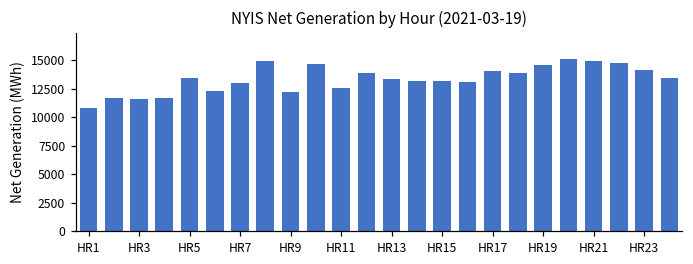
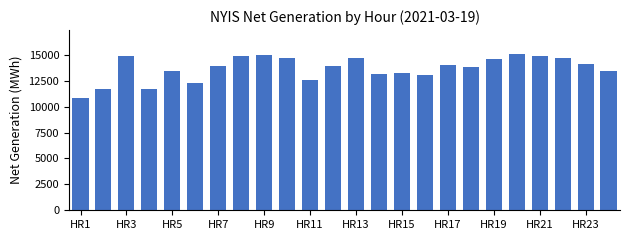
  {
    "HR1": 10900,
-   "HR3": 11600,
+   "HR3": 14900,
    "HR5": 13400,
-   "HR7": 13000,
-   "HR9": 12200,
+   "HR7": 13900,
+   "HR9": 15000,
    "HR11": 12600,
-   "HR13": 13400,
+   "HR13": 14700,
    "HR15": 13200,
    "HR17": 14000,
    "HR19": 14600,
    "HR21": 14900,
    "HR23": 14100
  }
